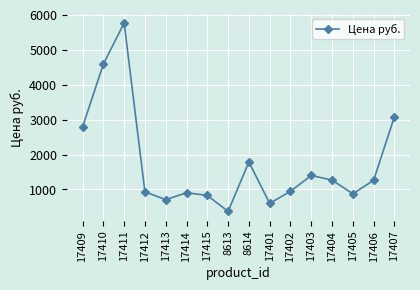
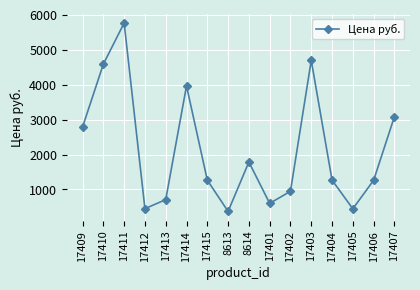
  {
    "17409": 2800,
    "17410": 4600,
    "17411": 5800,
-   "17412": 900,
+   "17412": 500,
    "17413": 700,
-   "17414": 900,
-   "17415": 800,
+   "17414": 4000,
+   "17415": 1300,
    "8613": 400,
    "8614": 1800,
    "17401": 600,
    "17402": 900,
-   "17403": 1400,
+   "17403": 4700,
    "17404": 1300,
-   "17405": 900,
+   "17405": 400,
    "17406": 1300,
    "17407": 3100
  }
